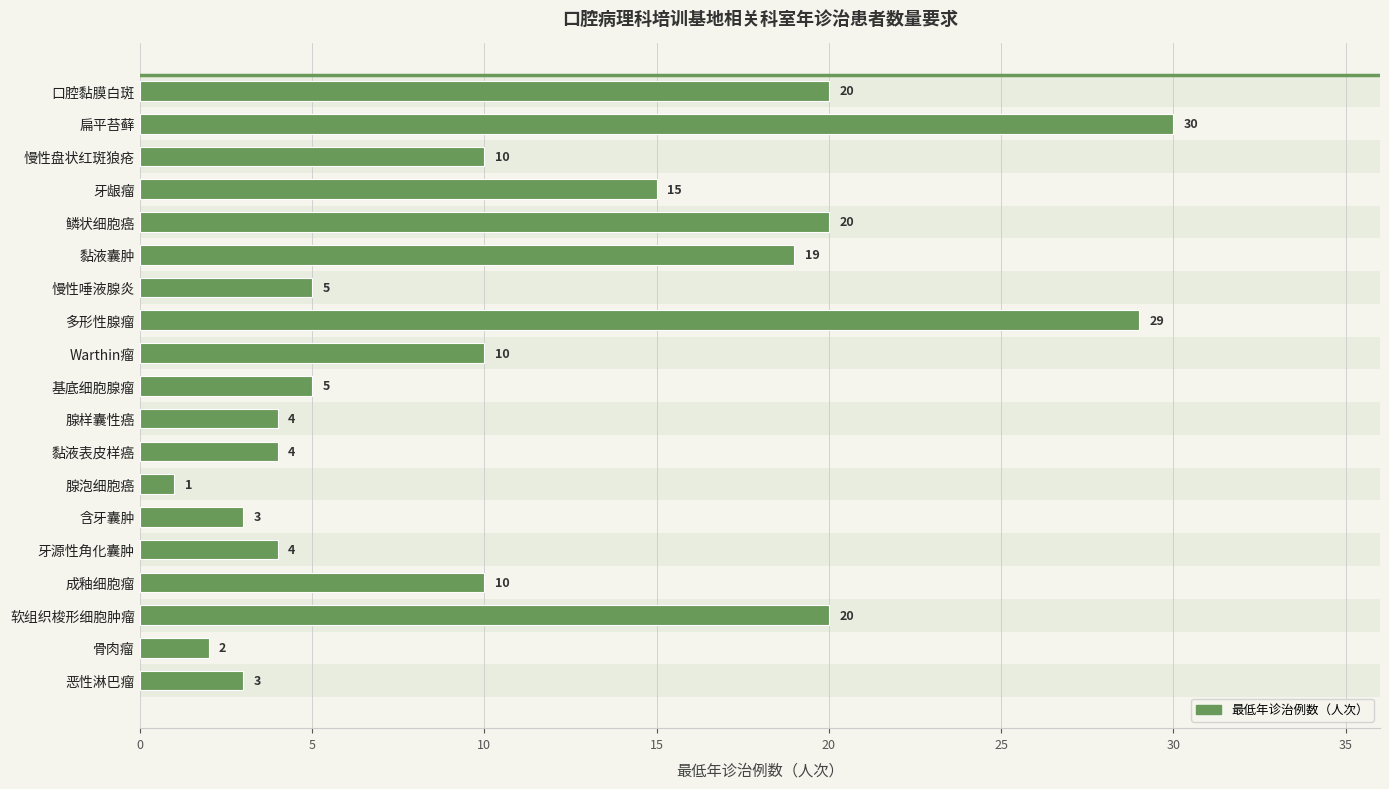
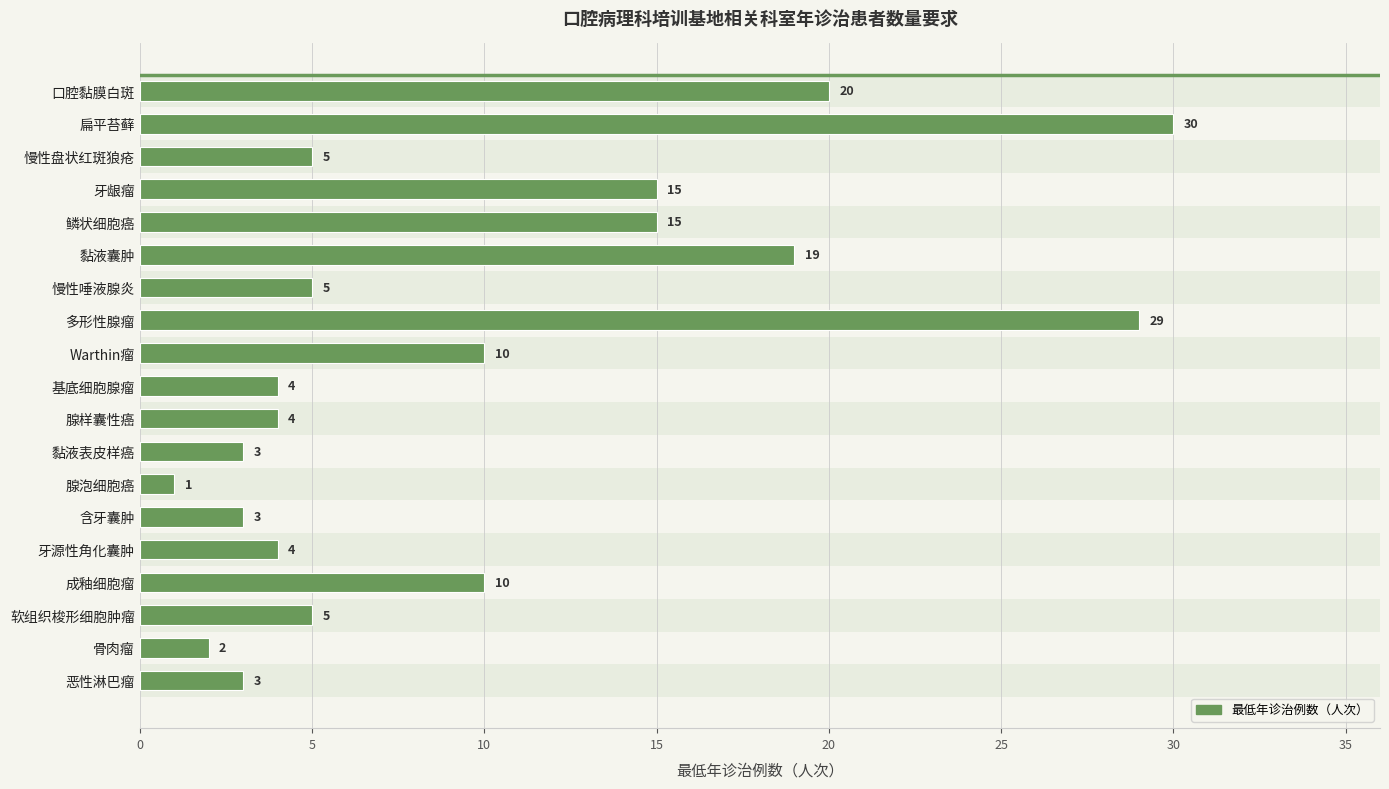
  {
    "口腔黏膜白斑": 20,
    "扁平苔藓": 30,
-   "慢性盘状红斑狼疮": 10,
+   "慢性盘状红斑狼疮": 5,
    "牙龈瘤": 15,
-   "鳞状细胞癌": 20,
+   "鳞状细胞癌": 15,
    "黏液囊肿": 19,
    "慢性唾液腺炎": 5,
    "多形性腺瘤": 29,
    "Warthin瘤": 10,
-   "基底细胞腺瘤": 5,
+   "基底细胞腺瘤": 4,
    "腺样囊性癌": 4,
-   "黏液表皮样癌": 4,
+   "黏液表皮样癌": 3,
    "腺泡细胞癌": 1,
    "含牙囊肿": 3,
    "牙源性角化囊肿": 4,
    "成釉细胞瘤": 10,
-   "软组织梭形细胞肿瘤": 20,
+   "软组织梭形细胞肿瘤": 5,
    "骨肉瘤": 2,
    "恶性淋巴瘤": 3
  }
